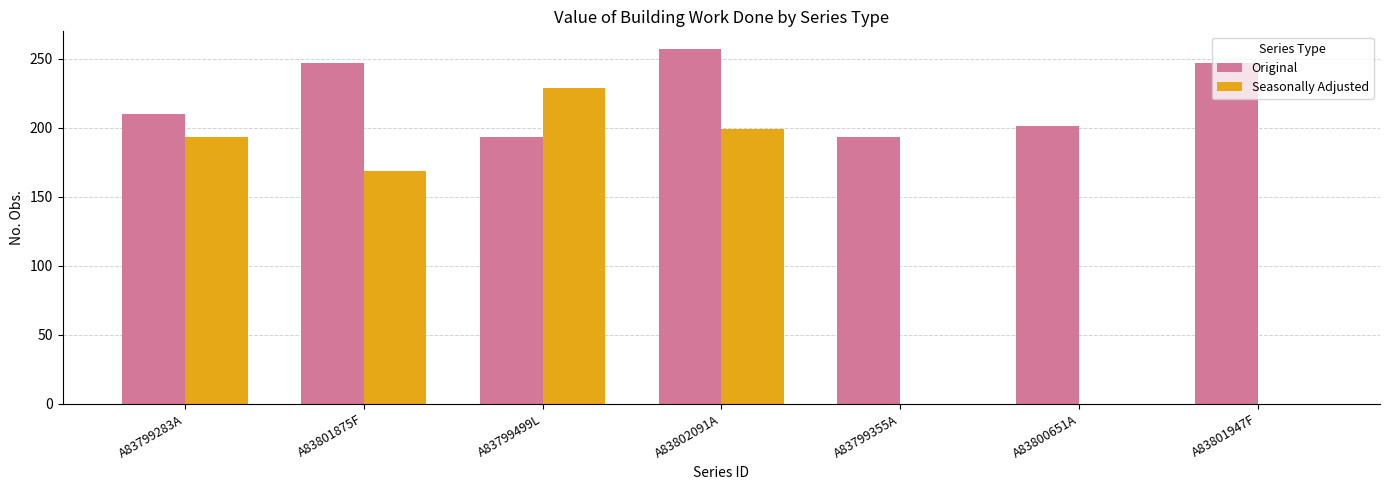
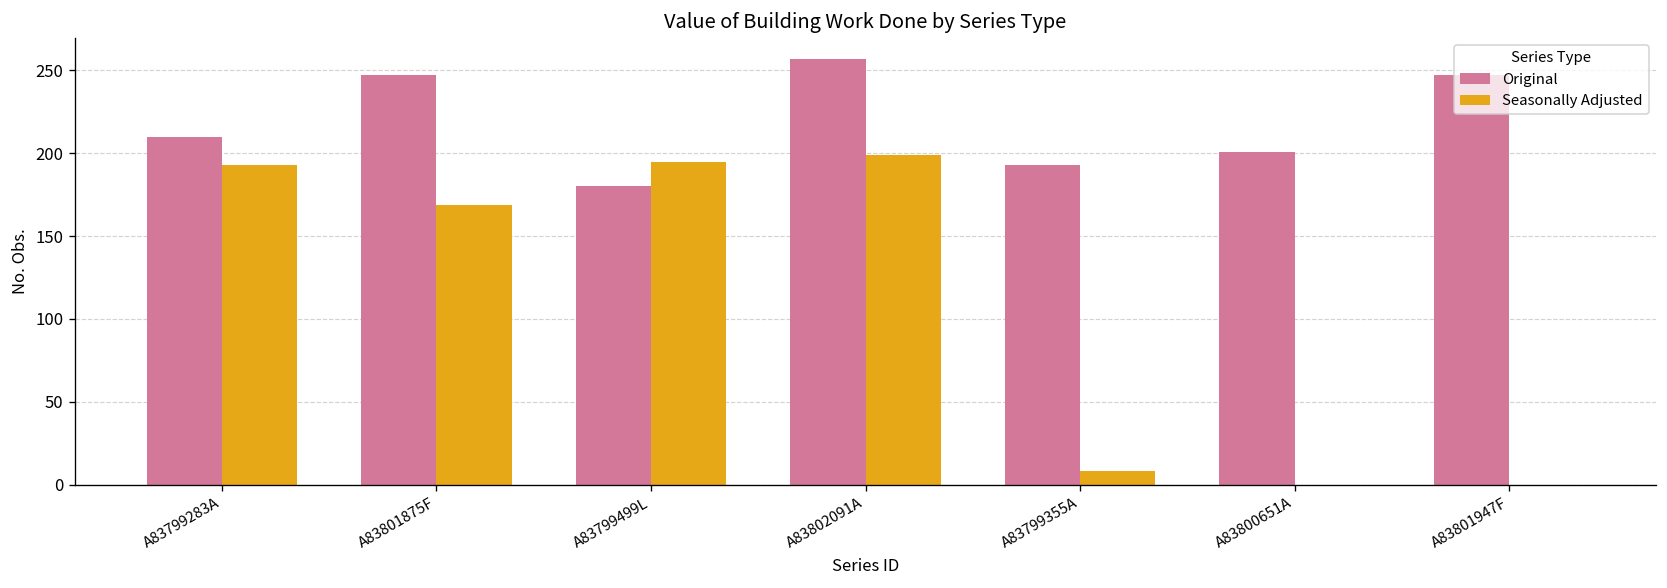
  {
    "Original": {
      "A83799283A": 210,
      "A83801875F": 247,
-     "A83799499L": 193,
+     "A83799499L": 180,
      "A83802091A": 257,
      "A83799355A": 193,
      "A83800651A": 201
    },
    "Seasonally Adjusted": {
      "A83799283A": 193,
      "A83801875F": 169,
-     "A83799499L": 229,
+     "A83799499L": 195,
      "A83802091A": 199,
-     "A83799355A": 0,
+     "A83799355A": 8,
      "A83800651A": 0,
      "A83801947F": 0
    }
  }
